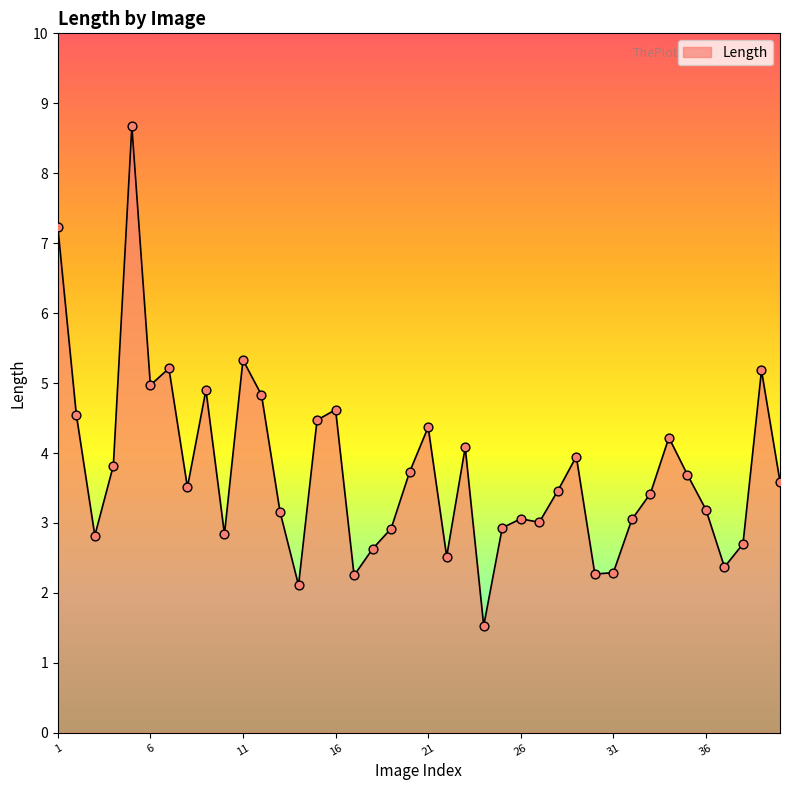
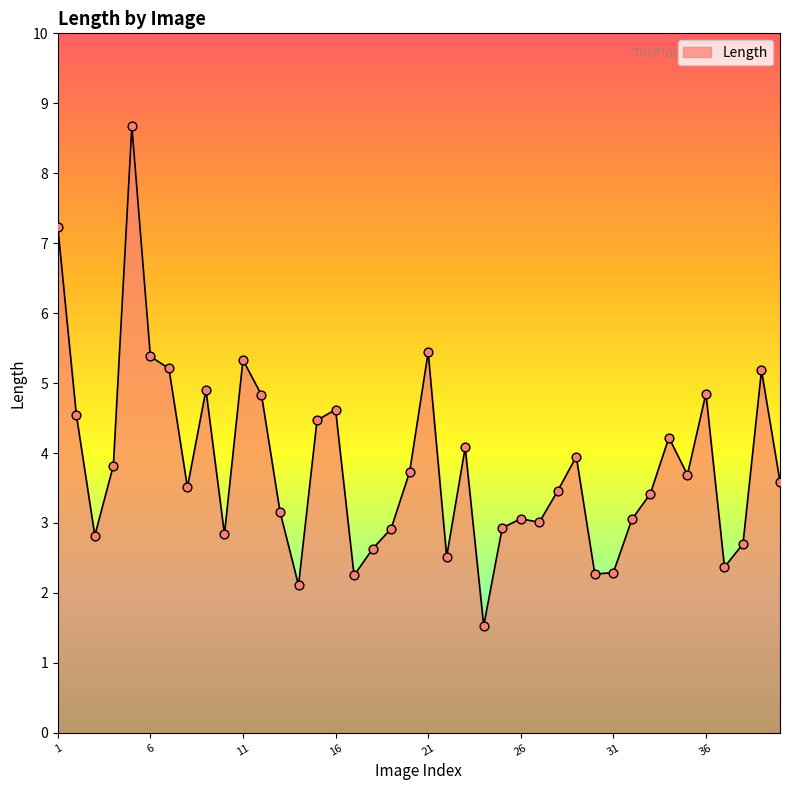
  {
    "1": 7.2,
-   "6": 5.0,
+   "6": 5.4,
    "11": 5.3,
    "16": 4.6,
-   "21": 4.4,
+   "21": 5.4,
    "26": 3.1,
    "31": 2.3,
-   "36": 3.2
+   "36": 4.9
  }
